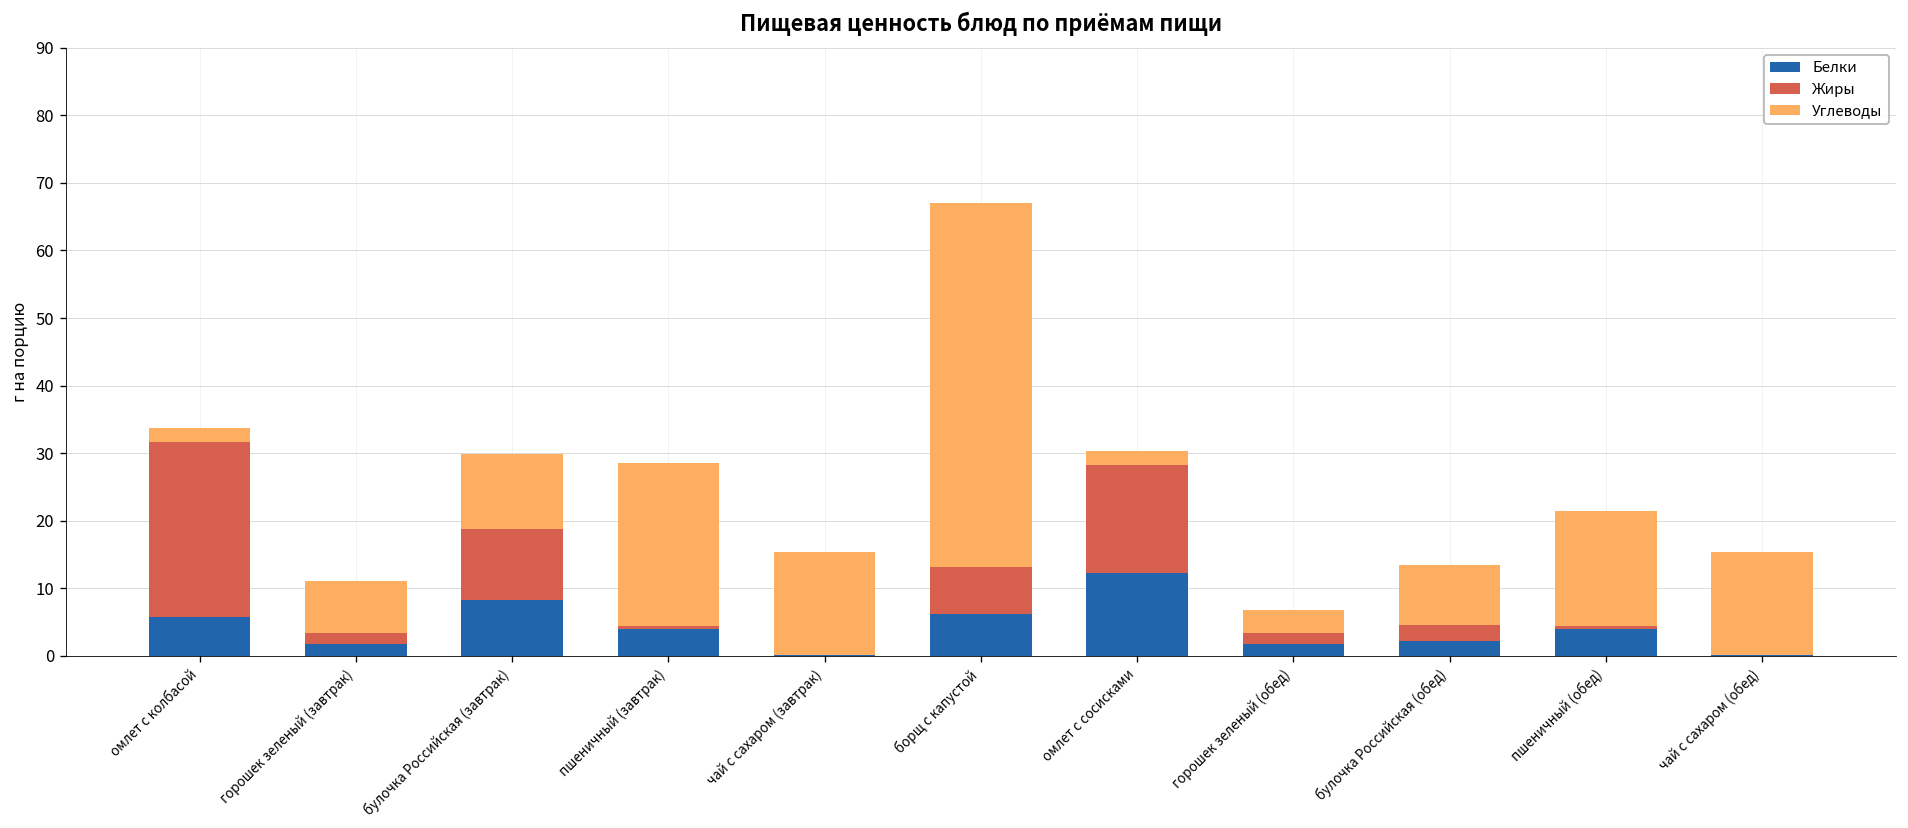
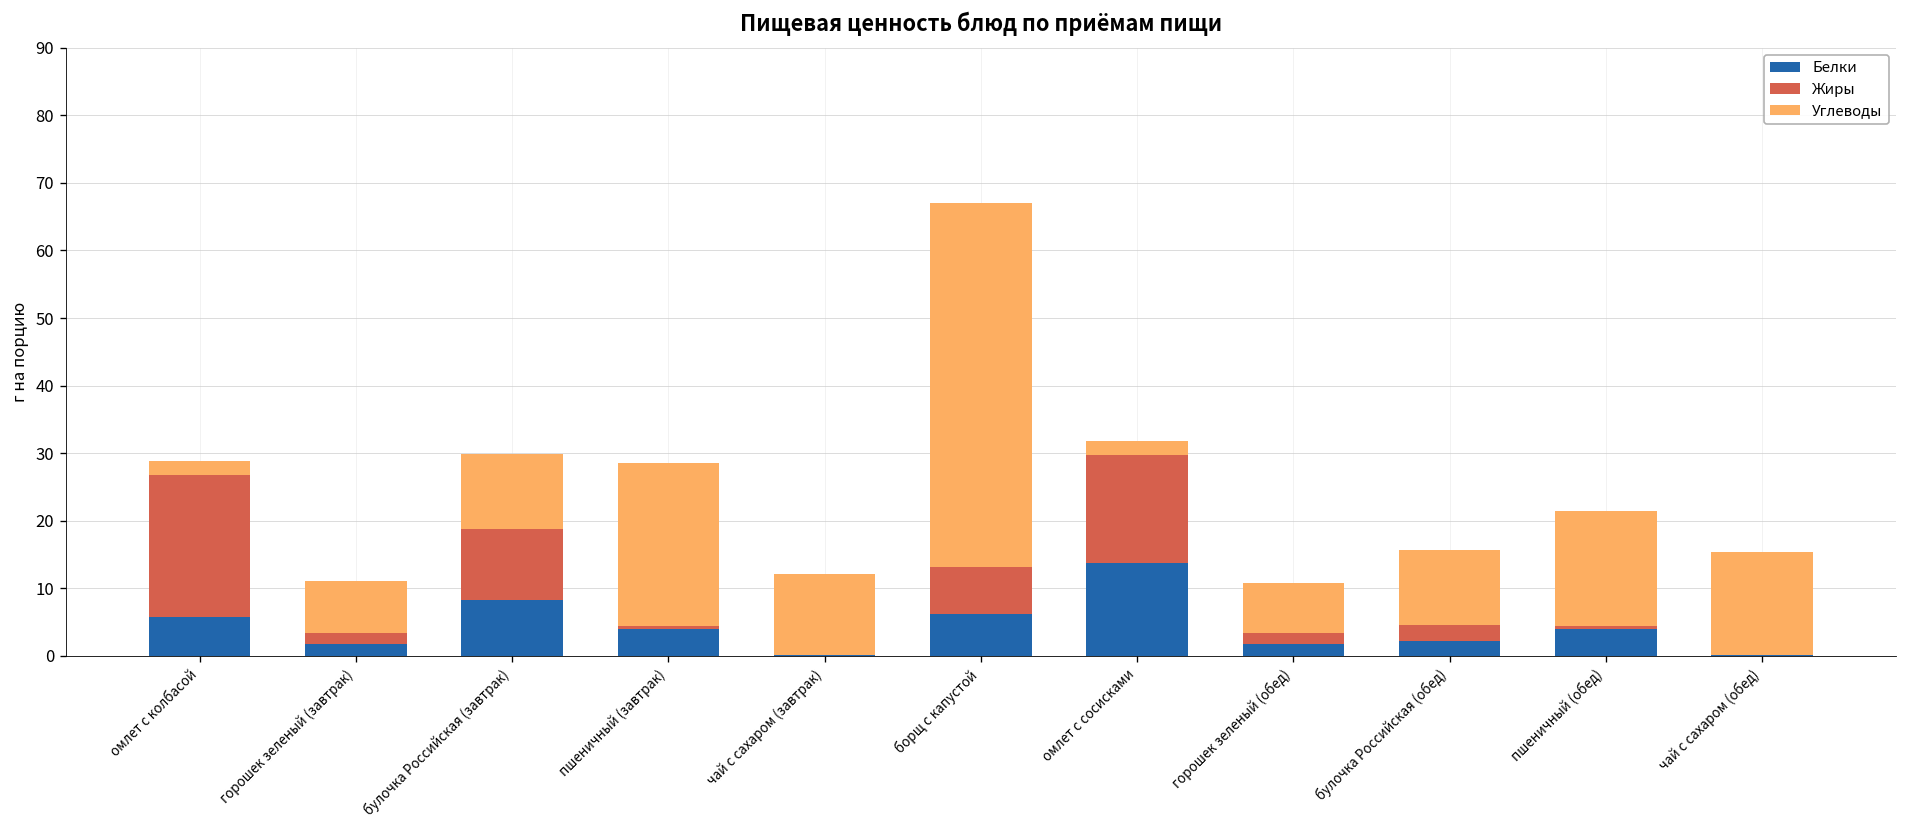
  {
    "Белки": {
      "омлет с колбасой": 6,
      "горошек зеленый (завтрак)": 2,
      "булочка Российская (завтрак)": 8,
      "пшеничный (завтрак)": 4,
      "борщ с капустой": 6,
-     "омлет с сосисками": 12,
+     "омлет с сосисками": 14,
      "горошек зеленый (обед)": 2,
      "булочка Российская (обед)": 2,
      "пшеничный (обед)": 4
    },
    "Жиры": {
-     "омлет с колбасой": 26,
+     "омлет с колбасой": 21,
      "горошек зеленый (завтрак)": 2,
      "булочка Российская (завтрак)": 11,
      "пшеничный (завтрак)": 1,
      "борщ с капустой": 7,
      "омлет с сосисками": 16,
      "горошек зеленый (обед)": 2,
      "булочка Российская (обед)": 2,
      "пшеничный (обед)": 1
    },
    "Углеводы": {
      "омлет с колбасой": 2,
      "горошек зеленый (завтрак)": 8,
      "булочка Российская (завтрак)": 11,
      "пшеничный (завтрак)": 24,
-     "чай с сахаром (завтрак)": 15,
+     "чай с сахаром (завтрак)": 12,
      "борщ с капустой": 54,
      "омлет с сосисками": 2,
-     "горошек зеленый (обед)": 3,
-     "булочка Российская (обед)": 9,
+     "горошек зеленый (обед)": 7,
+     "булочка Российская (обед)": 11,
      "пшеничный (обед)": 17,
      "чай с сахаром (обед)": 15
    }
  }
